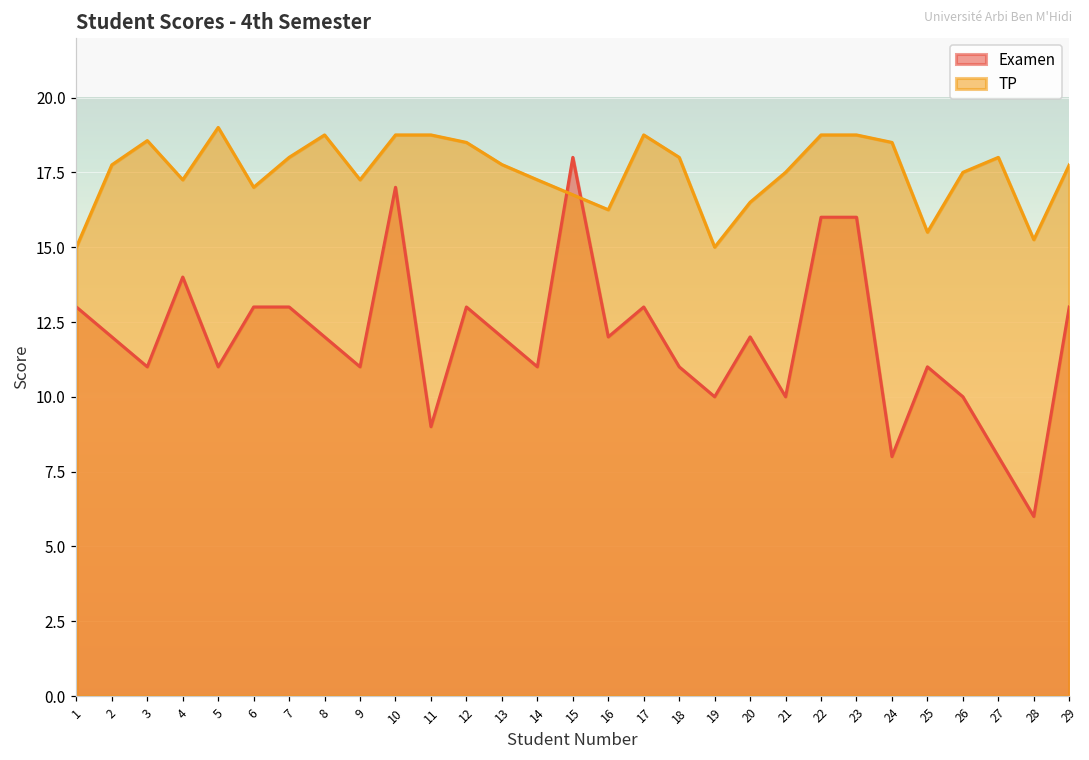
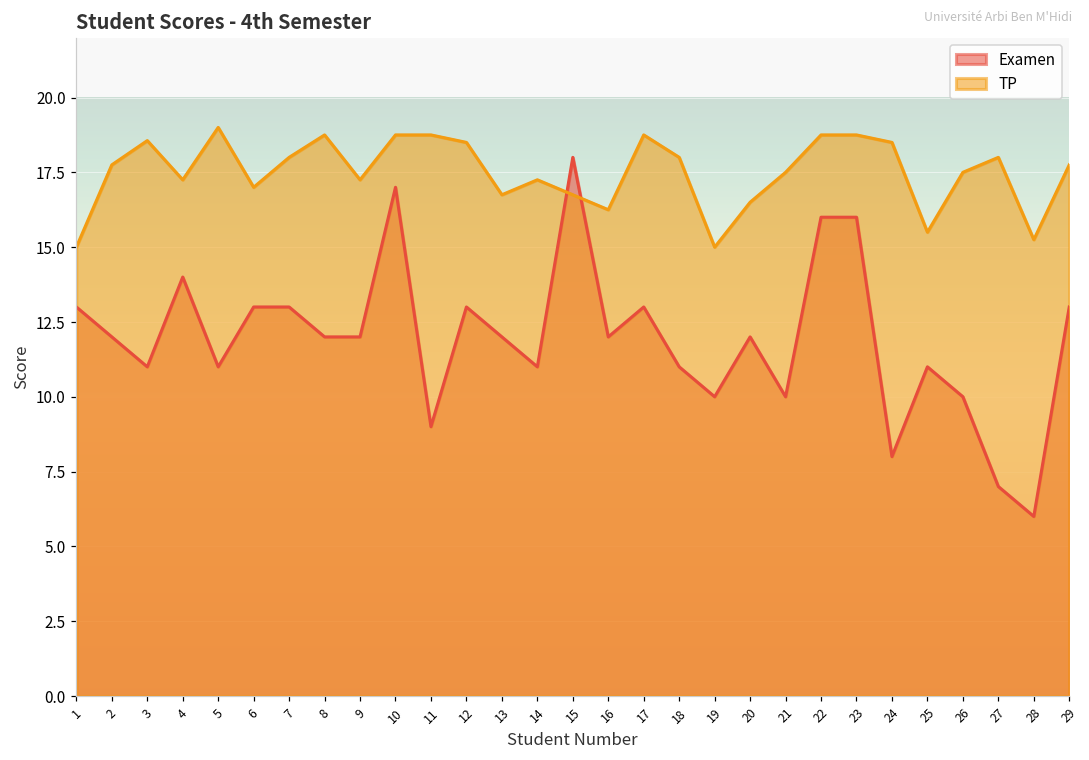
  {
    "Examen": {
      "1": 13,
      "2": 12,
      "3": 11,
      "4": 14,
      "5": 11,
      "6": 13,
      "7": 13,
      "8": 12,
-     "9": 11,
+     "9": 12,
      "10": 17,
      "11": 9,
      "12": 13,
      "13": 12,
      "14": 11,
      "15": 18,
      "16": 12,
      "17": 13,
      "18": 11,
      "19": 10,
      "20": 12,
      "21": 10,
      "22": 16,
      "23": 16,
      "24": 8,
      "25": 11,
      "26": 10,
-     "27": 8,
+     "27": 7,
      "28": 6,
      "29": 13
    },
    "TP": {
      "1": 15.0,
      "2": 17.8,
      "3": 18.6,
      "4": 17.3,
      "5": 19.0,
      "6": 17.0,
      "7": 18.0,
      "8": 18.8,
      "9": 17.3,
      "10": 18.8,
      "11": 18.8,
      "12": 18.5,
-     "13": 17.8,
+     "13": 16.8,
      "14": 17.3,
      "15": 16.8,
      "16": 16.3,
      "17": 18.8,
      "18": 18.0,
      "19": 15.0,
      "20": 16.5,
      "21": 17.5,
      "22": 18.8,
      "23": 18.8,
      "24": 18.5,
      "25": 15.5,
      "26": 17.5,
      "27": 18.0,
      "28": 15.3,
      "29": 17.8
    }
  }
